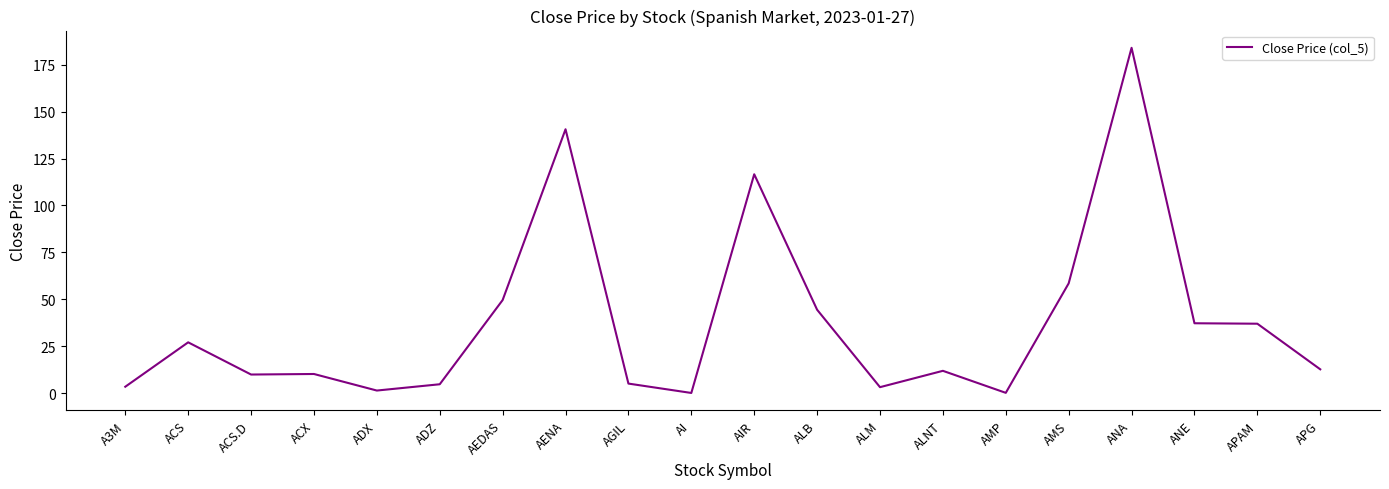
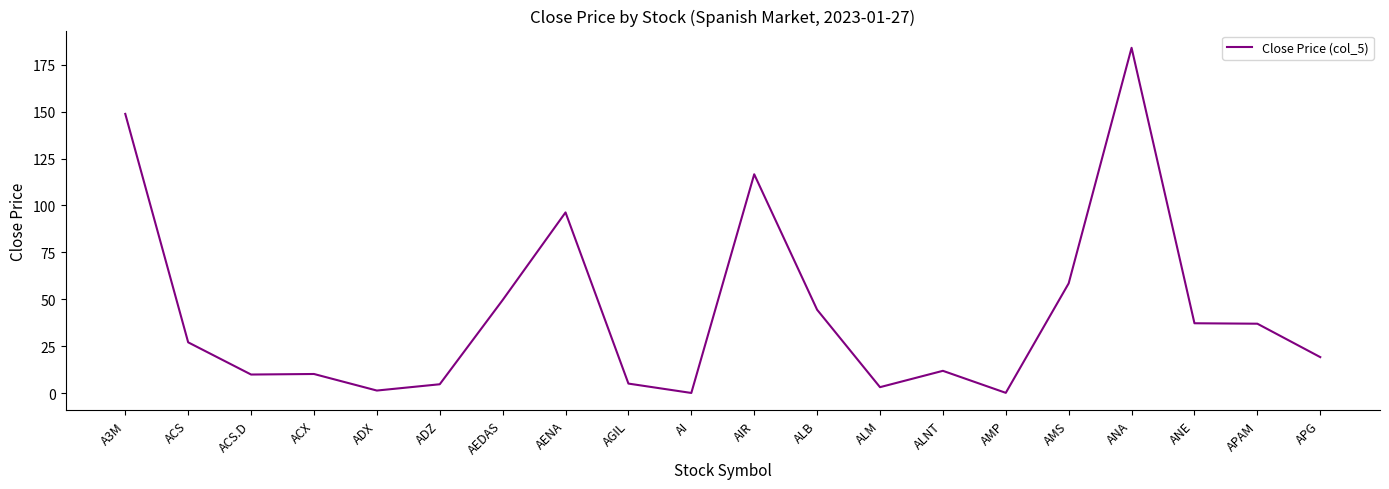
  {
-   "A3M": 3,
+   "A3M": 149,
    "ACS": 27,
    "ACS.D": 10,
    "ACX": 10,
    "ADX": 1,
    "ADZ": 5,
    "AEDAS": 50,
-   "AENA": 141,
+   "AENA": 96,
    "AGIL": 5,
    "AI": 0,
    "AIR": 117,
    "ALB": 44,
    "ALM": 3,
    "ALNT": 12,
    "AMP": 0,
    "AMS": 59,
    "ANA": 184,
    "ANE": 37,
    "APAM": 37,
-   "APG": 13
+   "APG": 19
  }
